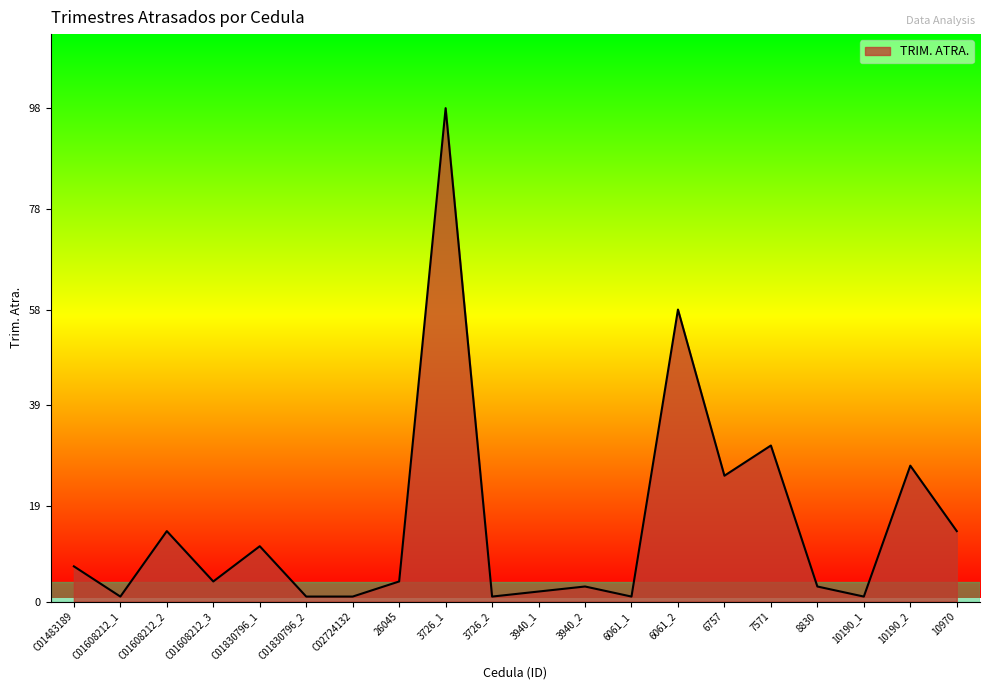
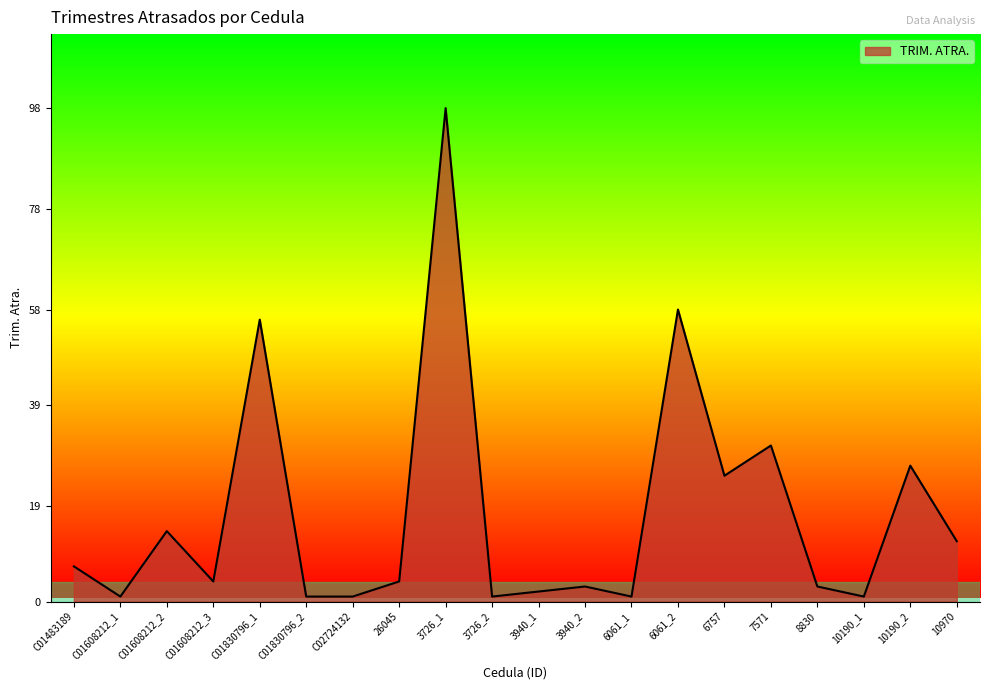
  {
    "C01483189": 7,
    "C01608212_2": 14,
    "C01608212_3": 4,
-   "C01830796_1": 11,
+   "C01830796_1": 56,
    "26045": 4,
    "3726_1": 98,
    "6061_2": 58,
    "6757": 25,
    "7571": 31,
    "10190_2": 27,
-   "10970": 14
+   "10970": 12
  }
